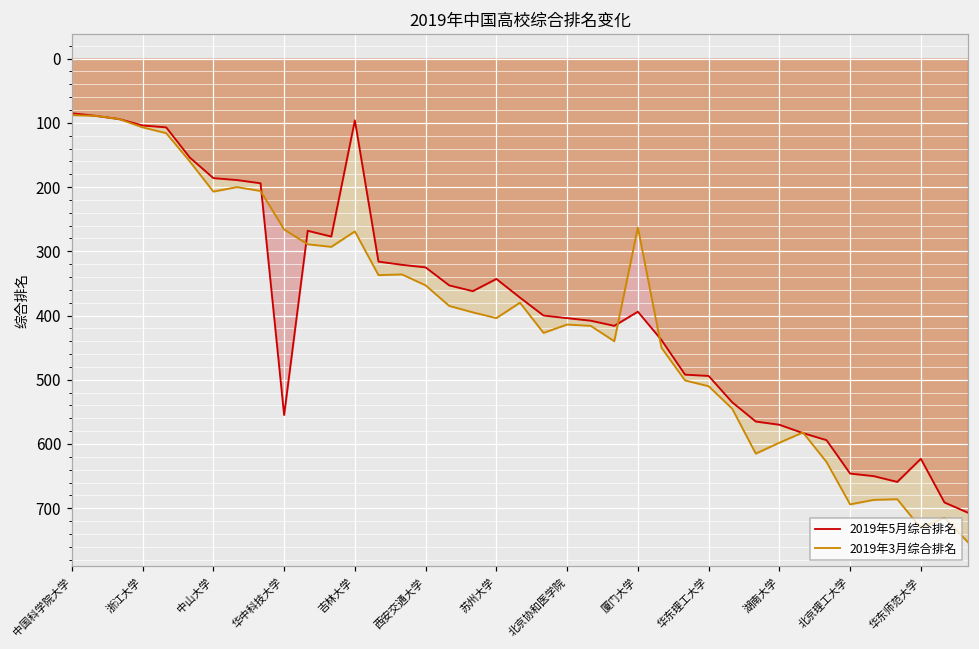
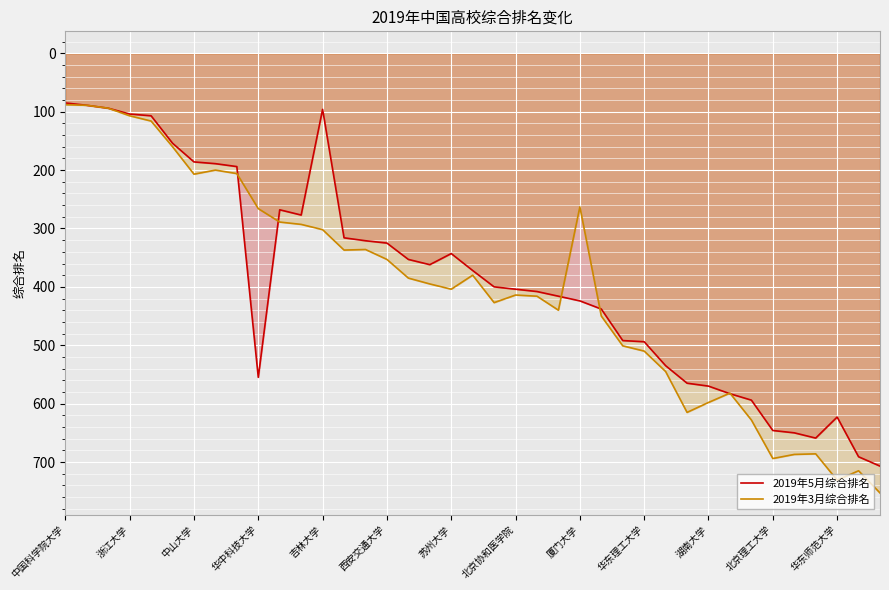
  {
    "2019年5月综合排名": {
      "中山大学": 190,
      "华中科技大学": 560,
      "吉林大学": 100,
      "西安交通大学": 330,
      "苏州大学": 340,
      "北京协和医学院": 400,
-     "厦门大学": 390,
+     "厦门大学": 420,
      "华东理工大学": 490,
      "湖南大学": 570,
      "北京理工大学": 650,
      "华东师范大学": 620
    },
    "2019年3月综合排名": {
      "中山大学": 210,
      "华中科技大学": 270,
-     "吉林大学": 270,
+     "吉林大学": 300,
      "西安交通大学": 350,
      "苏州大学": 400,
      "北京协和医学院": 410,
      "厦门大学": 260,
      "华东理工大学": 510,
      "湖南大学": 600,
      "北京理工大学": 690
    }
  }
